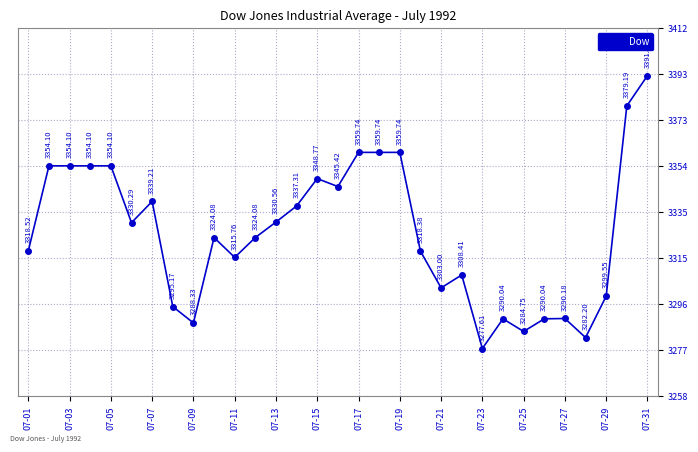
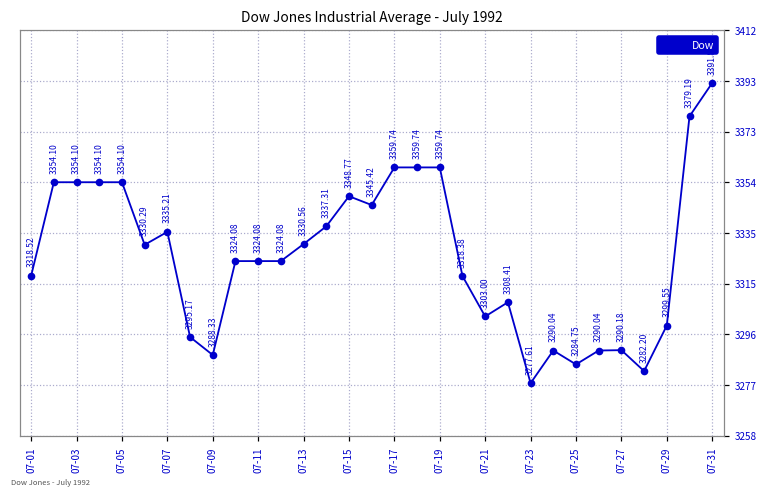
  {
    "07-01": 3318.52,
    "07-03": 3354.10,
    "07-05": 3354.10,
-   "07-07": 3339.21,
+   "07-07": 3335.21,
    "07-09": 3288.33,
-   "07-11": 3315.76,
+   "07-11": 3324.08,
    "07-13": 3330.56,
    "07-15": 3348.77,
    "07-17": 3359.74,
    "07-19": 3359.74,
    "07-21": 3303.00,
    "07-23": 3277.61,
    "07-25": 3284.75,
    "07-27": 3290.18,
    "07-29": 3299.55
  }
